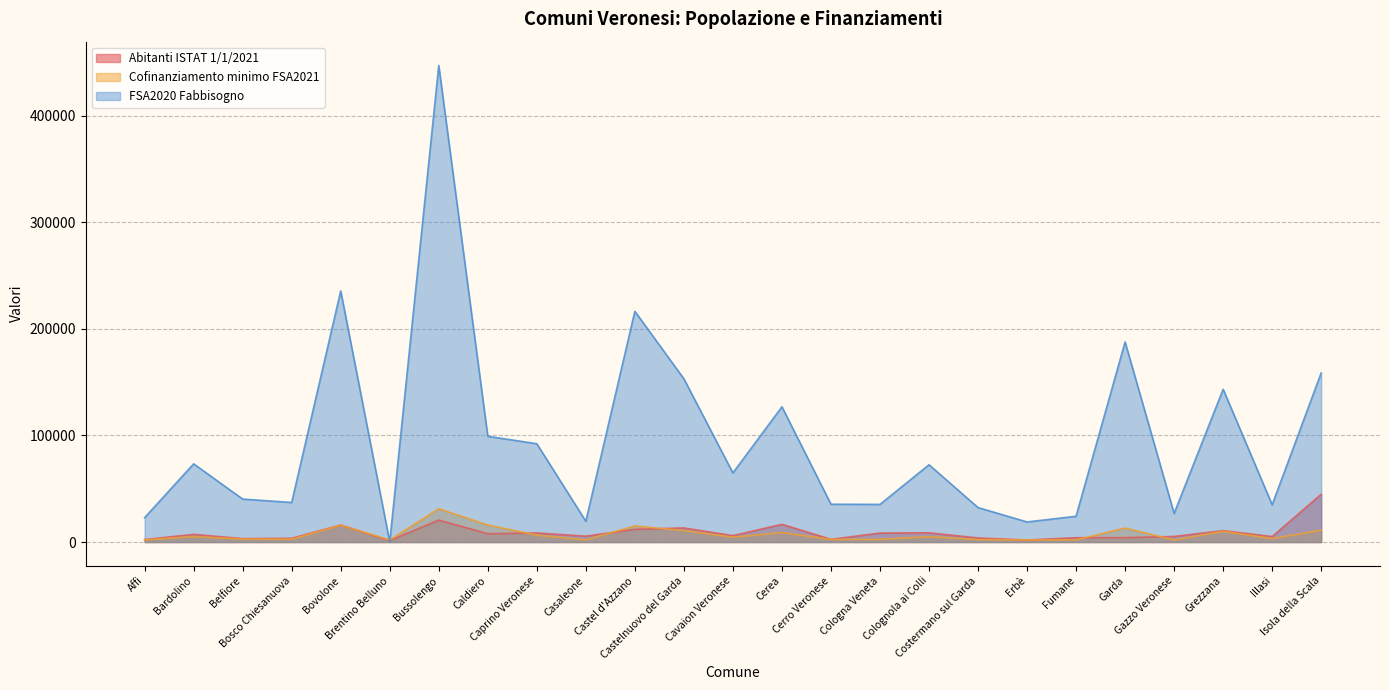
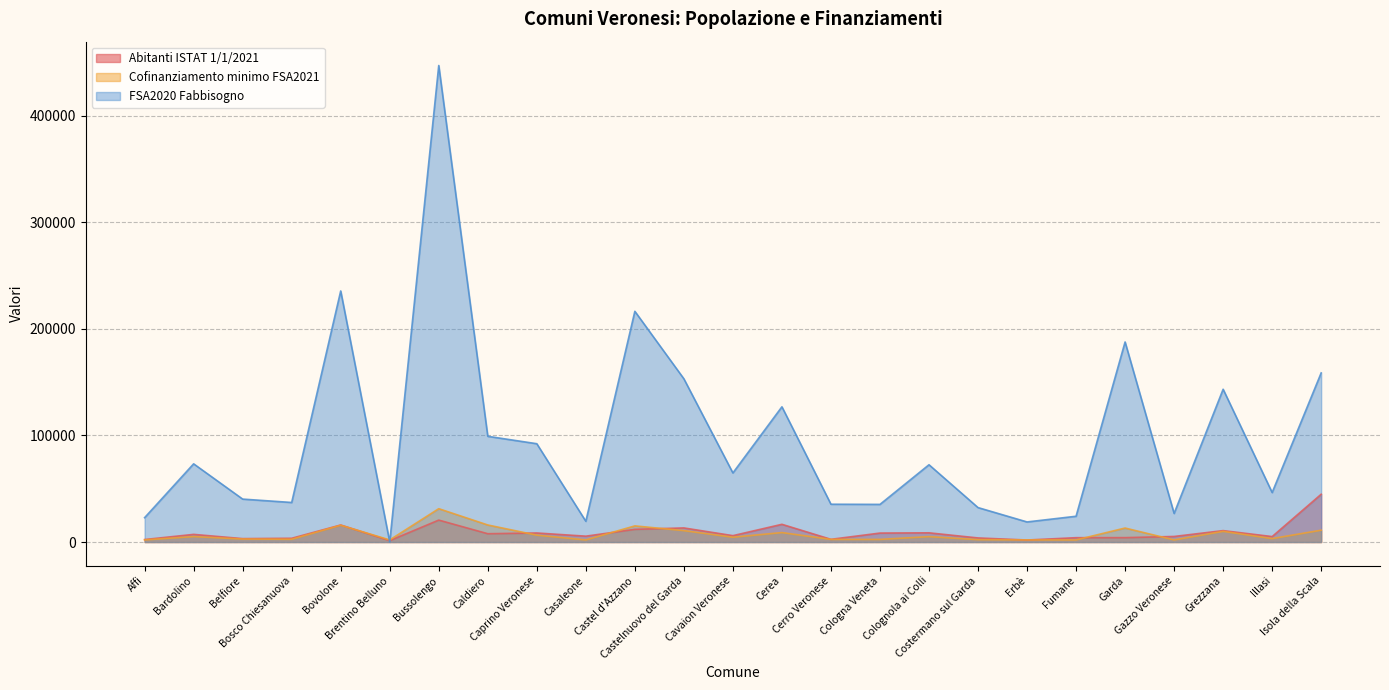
  {
    "Abitanti ISTAT 1/1/2021": {
      "Bussolengo": 21000,
      "Caldiero": 8000,
      "Casaleone": 6000,
      "Castel d'Azzano": 12000,
      "Castelnuovo del Garda": 13000,
      "Cerea": 17000,
      "Cologna Veneta": 8000,
      "Colognola ai Colli": 9000,
      "Garda": 4000,
      "Gazzo Veronese": 5000,
      "Isola della Scala": 45000
    },
    "Cofinanziamento minimo FSA2021": {
      "Bussolengo": 31000,
      "Caldiero": 16000,
      "Casaleone": 2000,
      "Castel d'Azzano": 15000,
      "Castelnuovo del Garda": 11000,
      "Cerea": 9000,
      "Cologna Veneta": 2000,
      "Colognola ai Colli": 5000,
      "Garda": 13000,
      "Gazzo Veronese": 2000,
      "Isola della Scala": 11000
    },
    "FSA2020 Fabbisogno": {
      "Affi": 23000,
      "Bardolino": 73000,
      "Belfiore": 40000,
      "Bosco Chiesanuova": 37000,
      "Bovolone": 236000,
      "Bussolengo": 447000,
      "Caldiero": 99000,
      "Caprino Veronese": 92000,
      "Casaleone": 19000,
      "Castel d'Azzano": 217000,
      "Castelnuovo del Garda": 153000,
      "Cavaion Veronese": 65000,
      "Cerea": 127000,
      "Cerro Veronese": 35000,
      "Cologna Veneta": 35000,
      "Colognola ai Colli": 73000,
      "Costermano sul Garda": 32000,
      "Erbè": 19000,
      "Fumane": 24000,
      "Garda": 188000,
      "Gazzo Veronese": 27000,
      "Grezzana": 143000,
-     "Illasi": 35000,
+     "Illasi": 46000,
      "Isola della Scala": 159000
    }
  }
